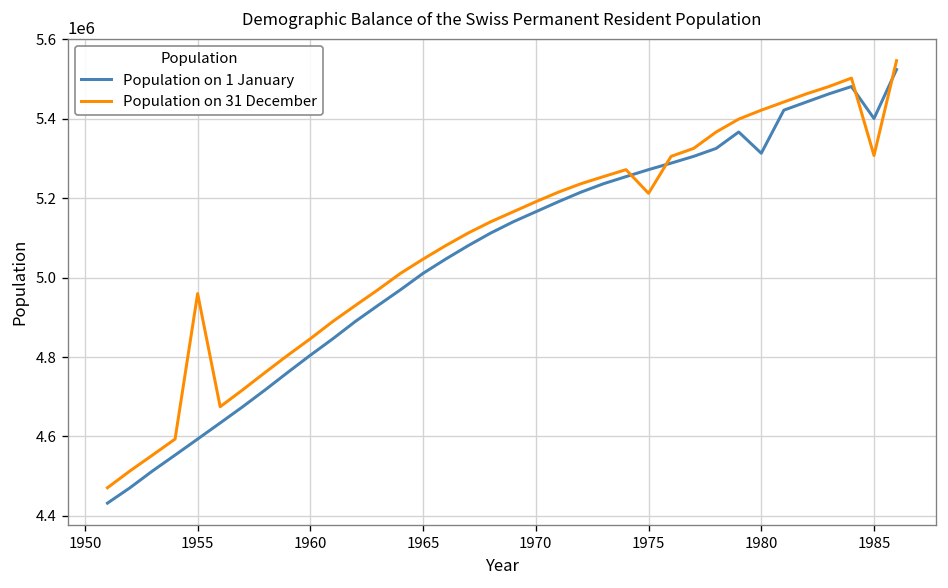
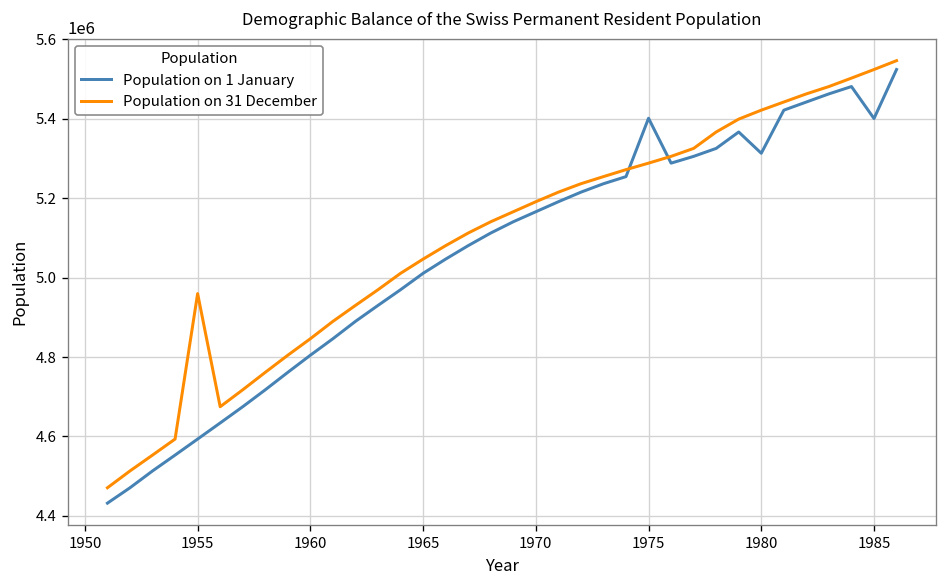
  {
    "Population on 1 January": {
      "1955": 4590000,
      "1960": 4800000,
      "1965": 5010000,
      "1970": 5170000,
-     "1975": 5270000,
+     "1975": 5400000,
      "1980": 5310000,
      "1985": 5400000
    },
    "Population on 31 December": {
      "1955": 4960000,
      "1960": 4850000,
      "1965": 5050000,
      "1970": 5190000,
-     "1975": 5210000,
+     "1975": 5290000,
      "1980": 5420000,
-     "1985": 5310000
+     "1985": 5520000
    }
  }
